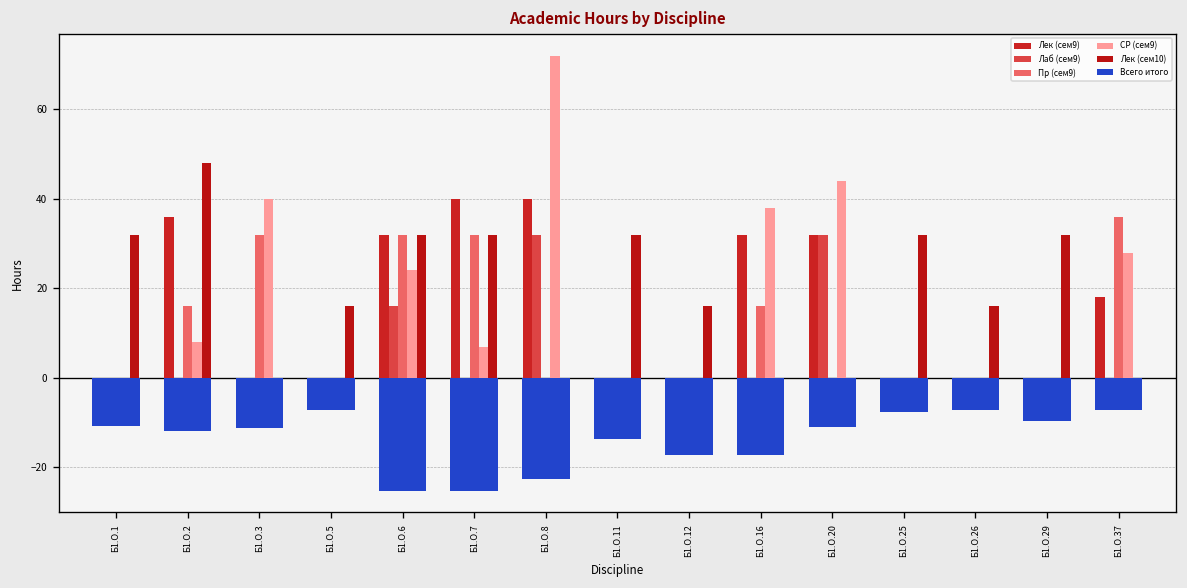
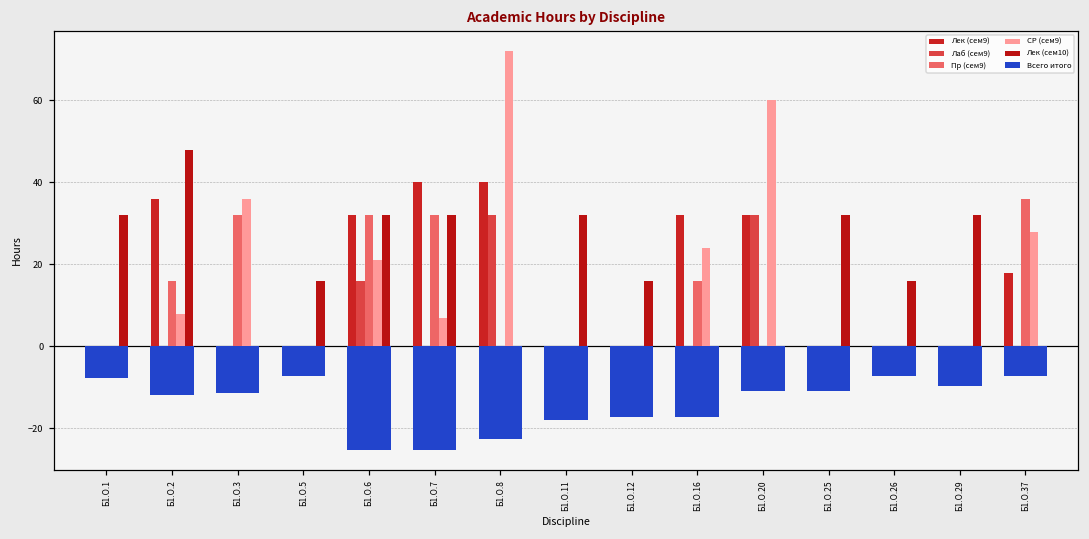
  {
    "СР (сем9)": {
      "Б1.О.1": 0,
      "Б1.О.2": 8,
-     "Б1.О.3": 40,
+     "Б1.О.3": 36,
      "Б1.О.5": 0,
-     "Б1.О.6": 24,
+     "Б1.О.6": 21,
      "Б1.О.7": 7,
      "Б1.О.8": 72,
      "Б1.О.11": 0,
      "Б1.О.12": 0,
-     "Б1.О.16": 38,
-     "Б1.О.20": 44,
+     "Б1.О.16": 24,
+     "Б1.О.20": 60,
      "Б1.О.25": 0,
      "Б1.О.26": 0,
      "Б1.О.29": 0,
      "Б1.О.37": 28
    },
    "Всего итого": {
-     "Б1.О.1": -11,
+     "Б1.О.1": -8,
      "Б1.О.2": -12,
      "Б1.О.3": -11,
      "Б1.О.5": -7,
      "Б1.О.6": -25,
      "Б1.О.7": -25,
      "Б1.О.8": -23,
-     "Б1.О.11": -14,
+     "Б1.О.11": -18,
      "Б1.О.12": -17,
      "Б1.О.16": -17,
      "Б1.О.20": -11,
-     "Б1.О.25": -8,
+     "Б1.О.25": -11,
      "Б1.О.26": -7,
      "Б1.О.29": -10,
      "Б1.О.37": -7
    }
  }
